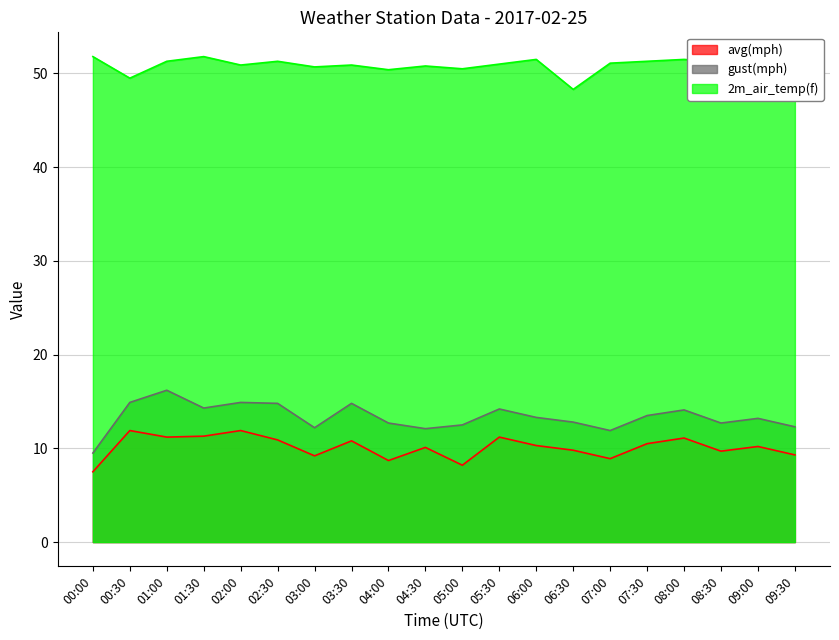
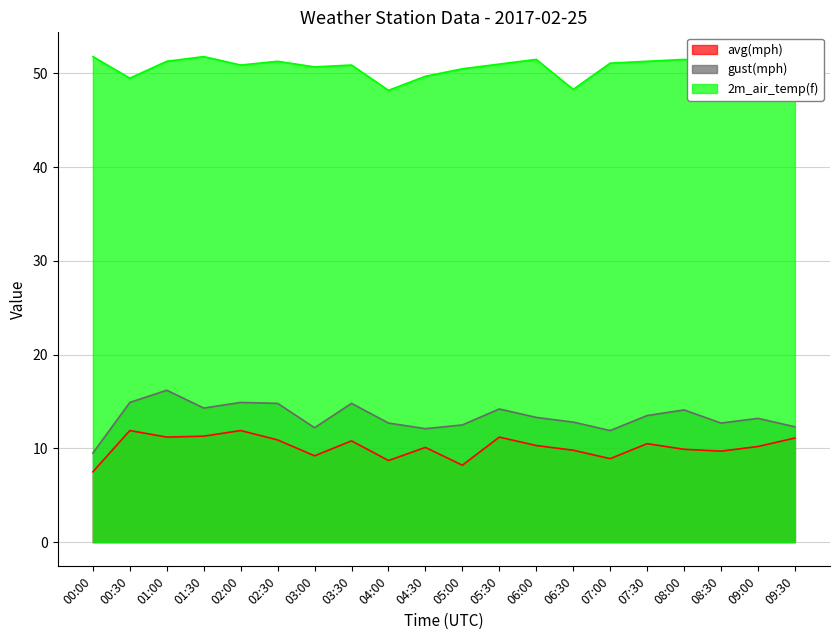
  {
    "avg(mph)": {
      "00:00": 8,
      "00:30": 12,
      "01:00": 11,
      "01:30": 11,
      "02:00": 12,
      "02:30": 11,
      "03:00": 9,
      "03:30": 11,
      "04:00": 9,
      "04:30": 10,
      "05:00": 8,
      "05:30": 11,
      "06:00": 10,
      "06:30": 10,
      "07:00": 9,
      "07:30": 11,
-     "08:00": 11,
+     "08:00": 10,
      "08:30": 10,
      "09:00": 10,
-     "09:30": 9
+     "09:30": 11
    },
    "gust(mph)": {
      "00:00": 10,
      "00:30": 15,
      "01:00": 16,
      "01:30": 14,
      "02:00": 15,
      "02:30": 15,
      "03:00": 12,
      "03:30": 15,
      "04:00": 13,
      "04:30": 12,
      "05:00": 13,
      "05:30": 14,
      "06:00": 13,
      "06:30": 13,
      "07:00": 12,
      "07:30": 14,
      "08:00": 14,
      "08:30": 13,
      "09:00": 13,
      "09:30": 12
    },
    "2m_air_temp(f)": {
      "00:00": 52,
      "00:30": 50,
      "01:00": 51,
      "01:30": 52,
      "02:00": 51,
      "02:30": 51,
      "03:00": 51,
      "03:30": 51,
-     "04:00": 50,
-     "04:30": 51,
+     "04:00": 48,
+     "04:30": 50,
      "05:00": 51,
      "05:30": 51,
      "06:00": 52,
      "06:30": 48,
      "07:00": 51,
      "07:30": 51,
      "08:00": 52
    }
  }
